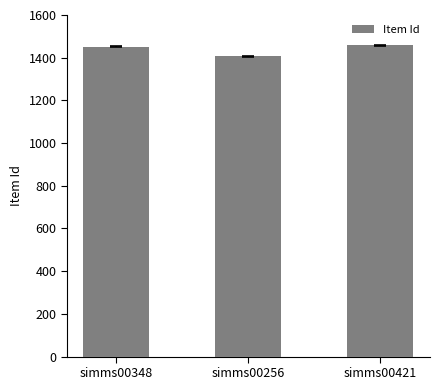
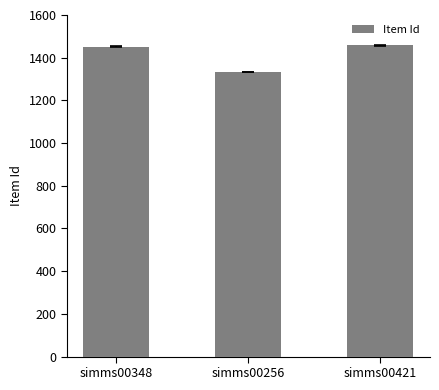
  {
    "Item Id": {
      "simms00348": 1450,
-     "simms00256": 1410,
+     "simms00256": 1330,
      "simms00421": 1460
    }
  }
